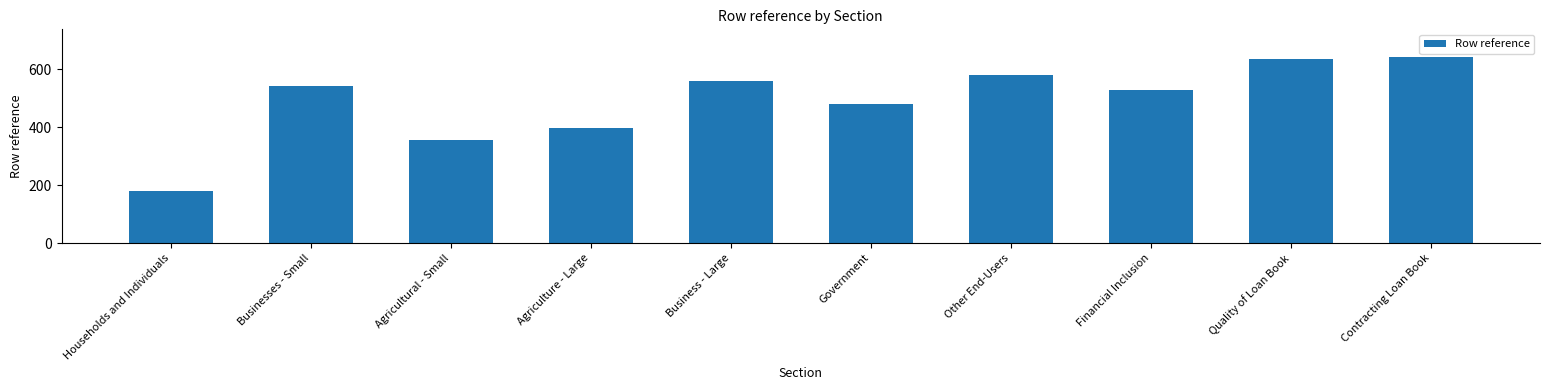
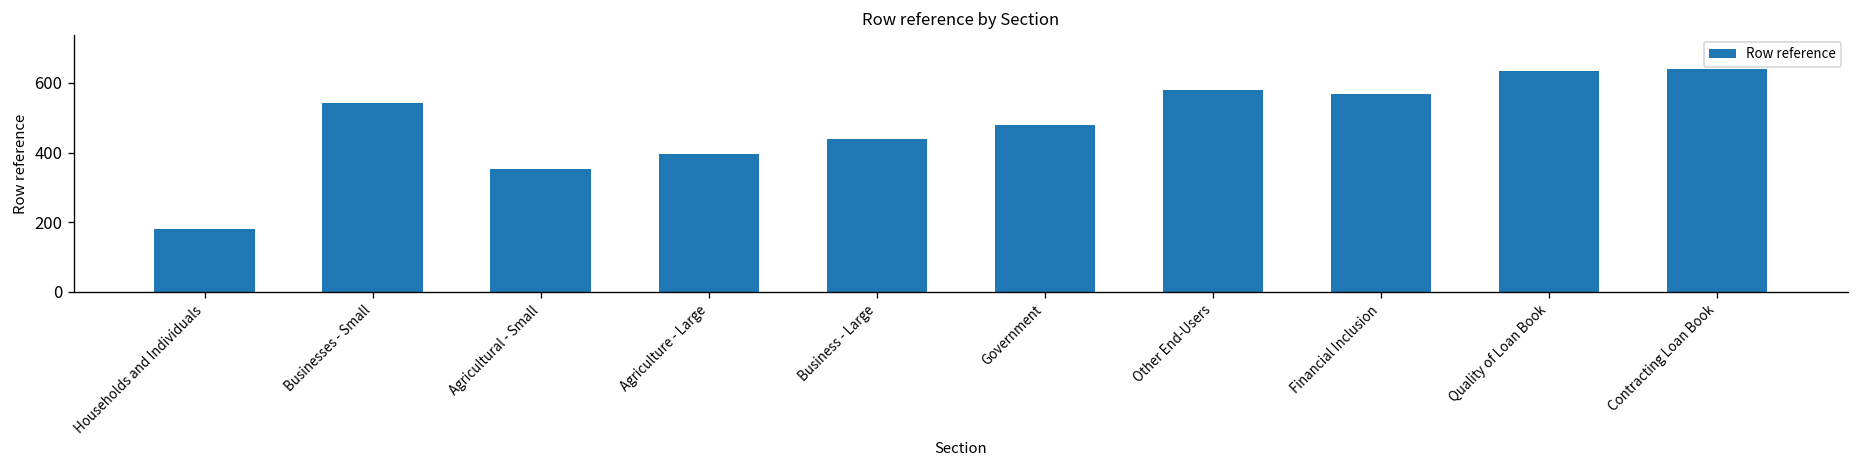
  {
    "Households and Individuals": 180,
    "Businesses - Small": 540,
    "Agricultural - Small": 350,
    "Agriculture - Large": 400,
-   "Business - Large": 560,
+   "Business - Large": 440,
    "Government": 480,
    "Other End-Users": 580,
-   "Financial Inclusion": 530,
+   "Financial Inclusion": 570,
    "Quality of Loan Book": 630,
    "Contracting Loan Book": 640
  }
